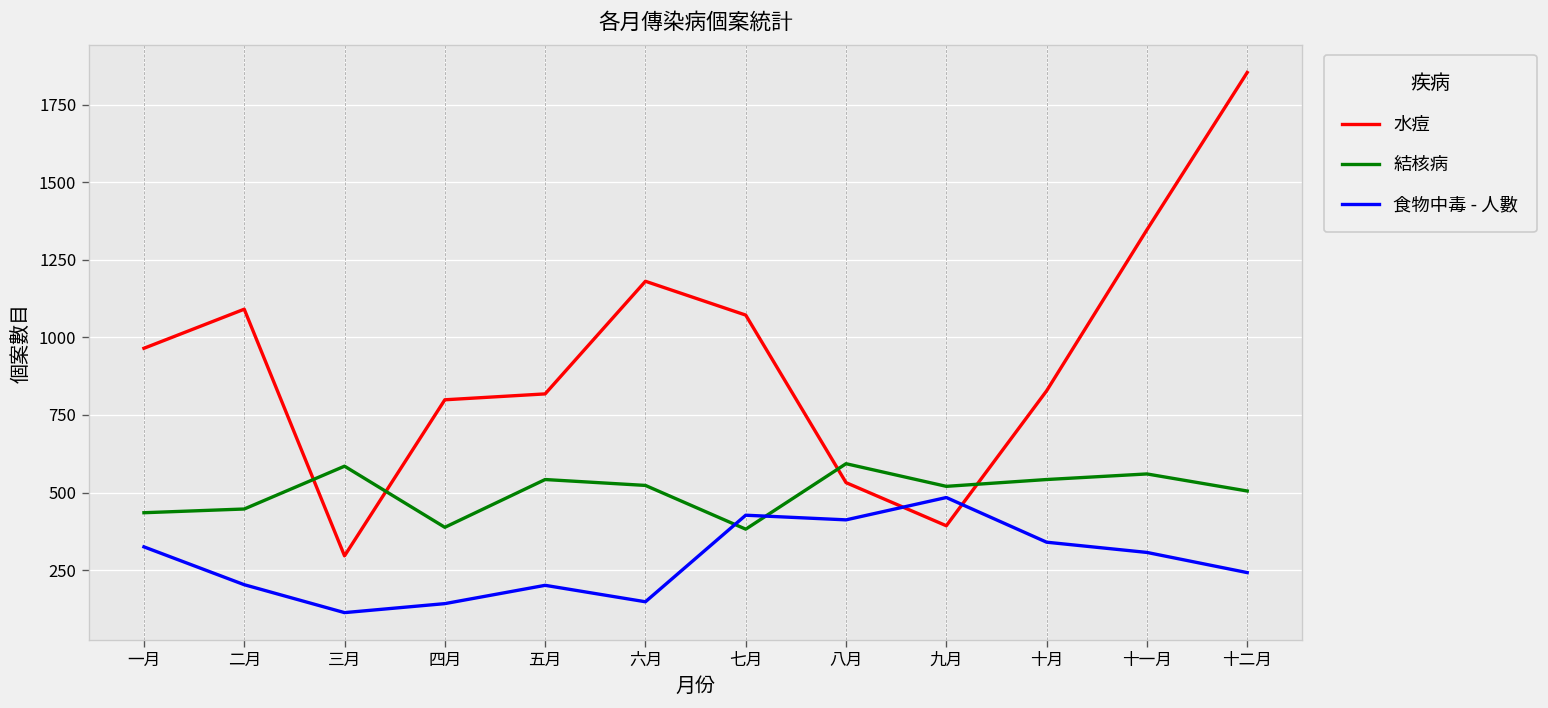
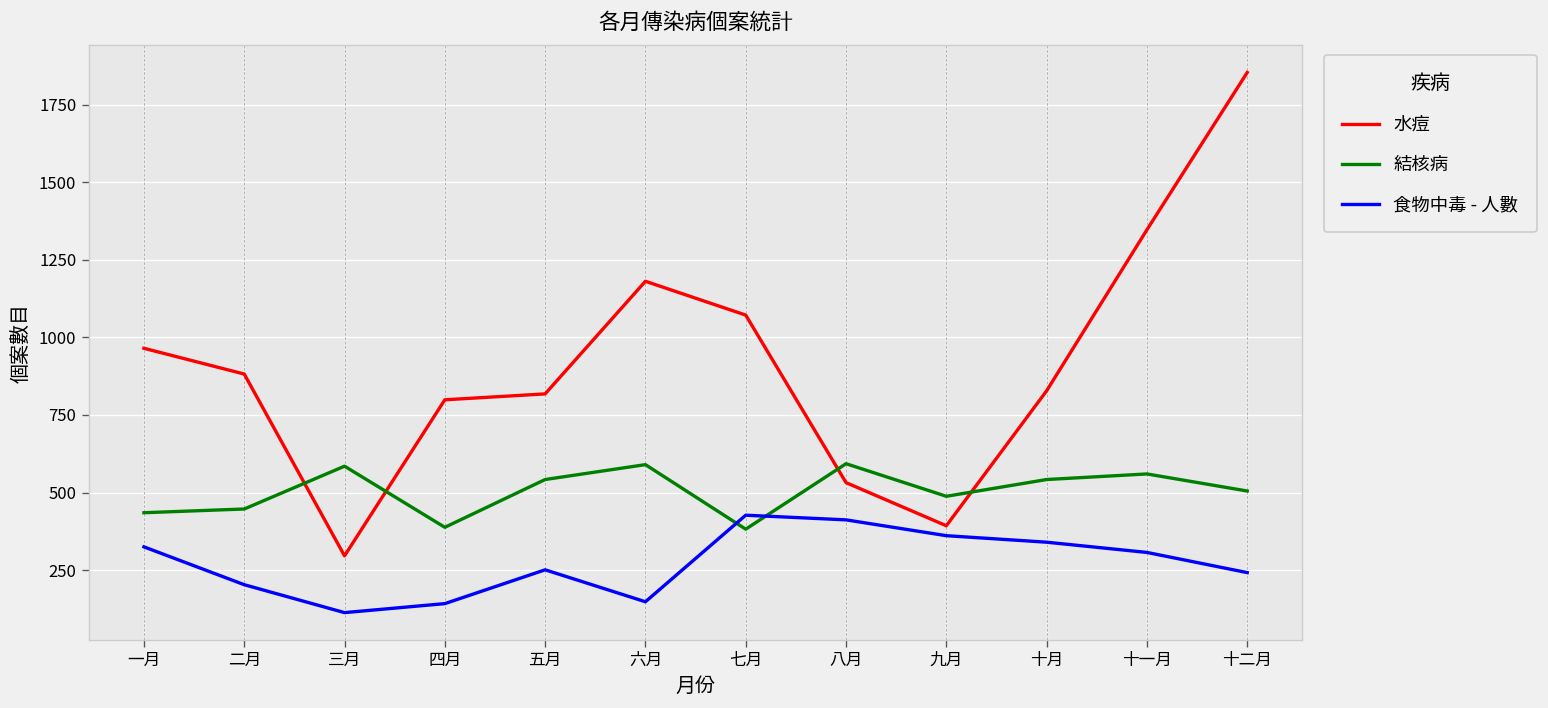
  {
    "水痘": {
      "一月": 970,
-     "二月": 1090,
+     "二月": 880,
      "三月": 300,
      "四月": 800,
      "五月": 820,
      "六月": 1180,
      "七月": 1070,
      "八月": 530,
      "九月": 390,
      "十月": 830,
      "十一月": 1350,
      "十二月": 1850
    },
    "結核病": {
      "一月": 440,
      "二月": 450,
      "三月": 590,
      "四月": 390,
      "五月": 540,
-     "六月": 520,
+     "六月": 590,
      "七月": 380,
      "八月": 590,
-     "九月": 520,
+     "九月": 490,
      "十月": 540,
      "十一月": 560,
      "十二月": 510
    },
    "食物中毒 - 人數": {
      "一月": 330,
      "二月": 200,
      "三月": 110,
      "四月": 140,
-     "五月": 200,
+     "五月": 250,
      "六月": 150,
      "七月": 430,
      "八月": 410,
-     "九月": 480,
+     "九月": 360,
      "十月": 340,
      "十一月": 310,
      "十二月": 240
    }
  }
